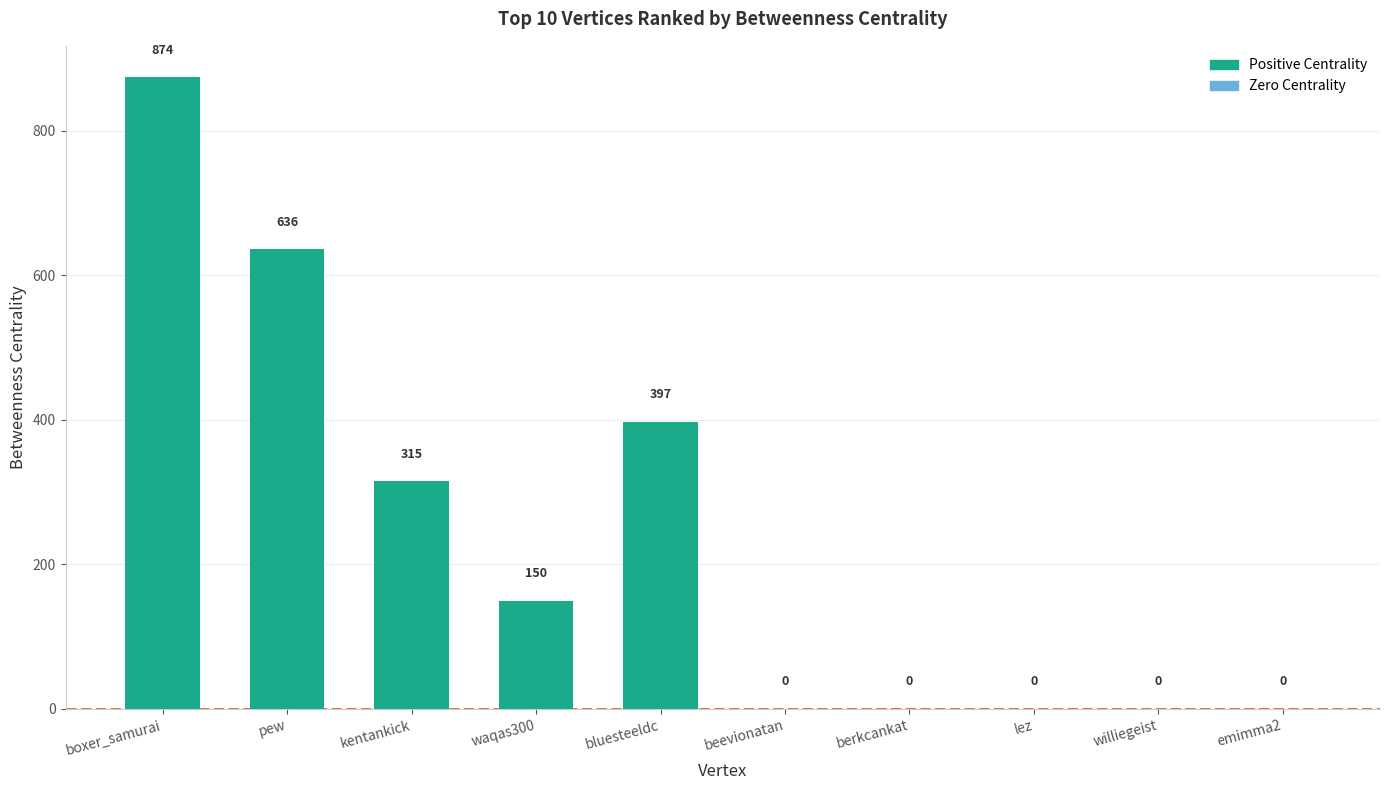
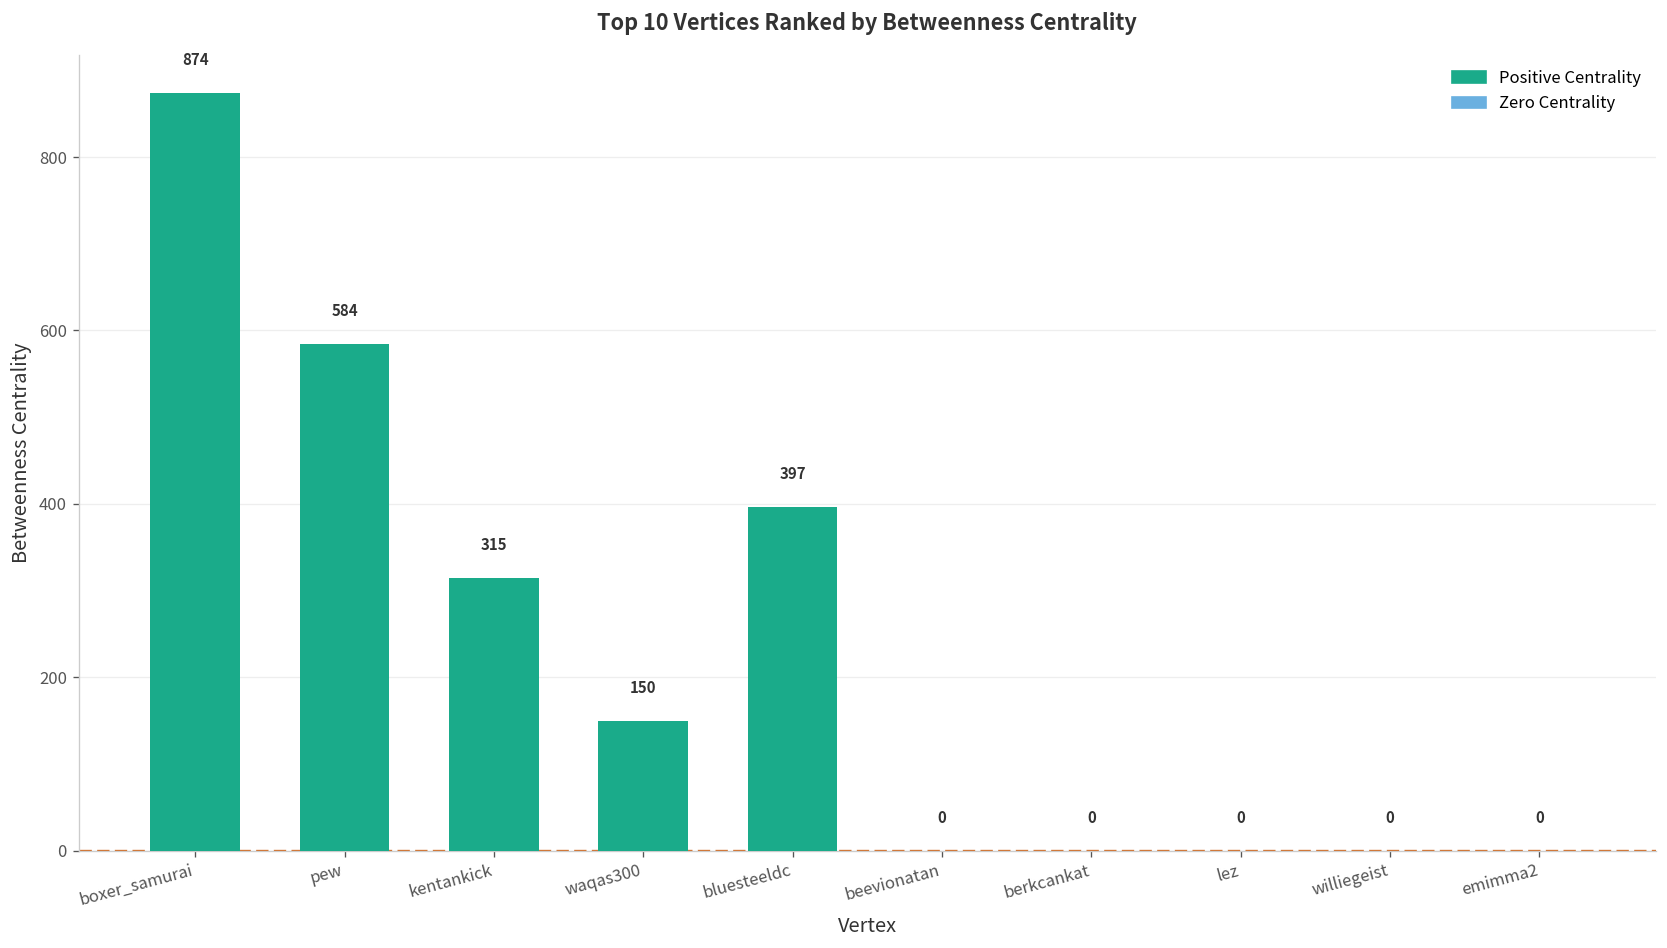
  {
    "boxer_samurai": 874,
-   "pew": 636,
+   "pew": 584,
    "kentankick": 315,
    "waqas300": 150,
    "bluesteeldc": 397,
    "beevionatan": 0,
    "berkcankat": 0,
    "lez": 0,
    "williegeist": 0,
    "emimma2": 0
  }
